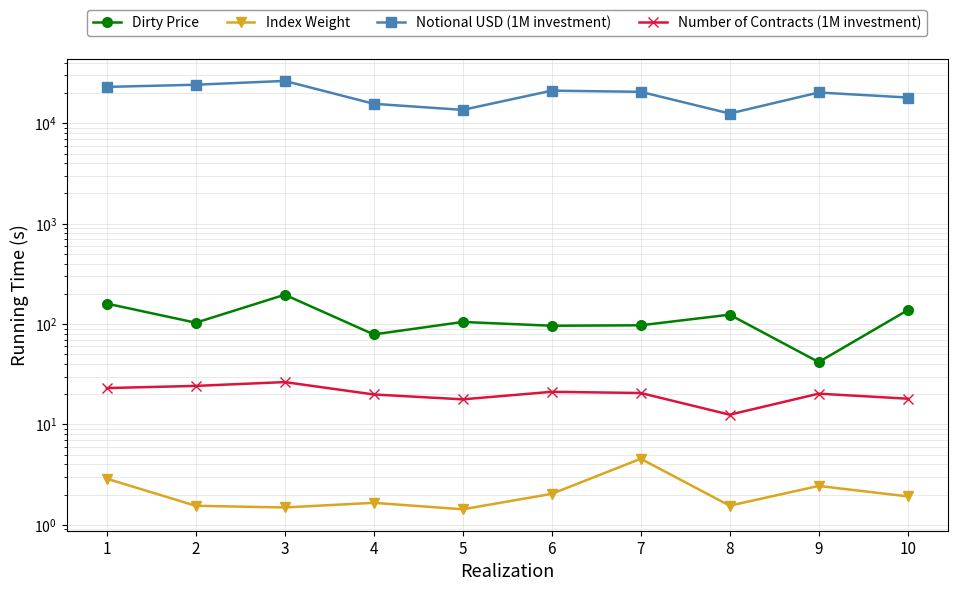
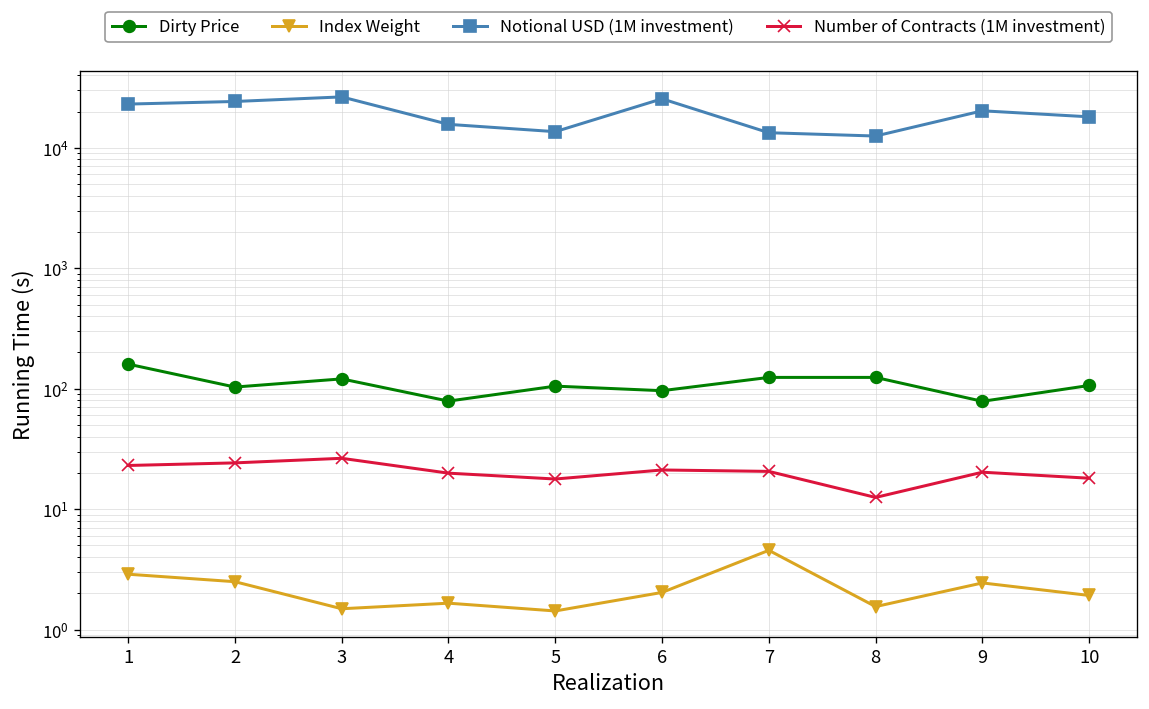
  {
    "Dirty Price": {
      "1": 160,
      "2": 100,
-     "3": 200,
+     "3": 120,
      "4": 80,
      "5": 110,
      "6": 100,
-     "7": 100,
+     "7": 120,
      "8": 120,
-     "9": 42,
-     "10": 140
+     "9": 80,
+     "10": 110
    },
    "Index Weight": {
      "1": 2.9,
-     "2": 1.5,
+     "2": 2.5,
      "3": 1.5,
      "4": 1.7,
      "5": 1.4,
      "6": 2.0,
      "7": 5,
      "8": 1.6,
      "9": 2.4,
      "10": 1.9
    },
    "Notional USD (1M investment)": {
      "1": 23000,
      "2": 24000,
      "3": 26000,
      "4": 16000,
      "5": 14000,
-     "6": 21000,
-     "7": 21000,
+     "6": 25000,
+     "7": 13000,
      "8": 13000,
      "9": 20000,
      "10": 18000
    },
    "Number of Contracts (1M investment)": {
      "1": 23,
      "2": 24,
      "3": 26,
      "4": 20,
      "5": 18,
      "6": 21,
      "7": 21,
      "8": 13,
      "9": 20,
      "10": 18
    }
  }
